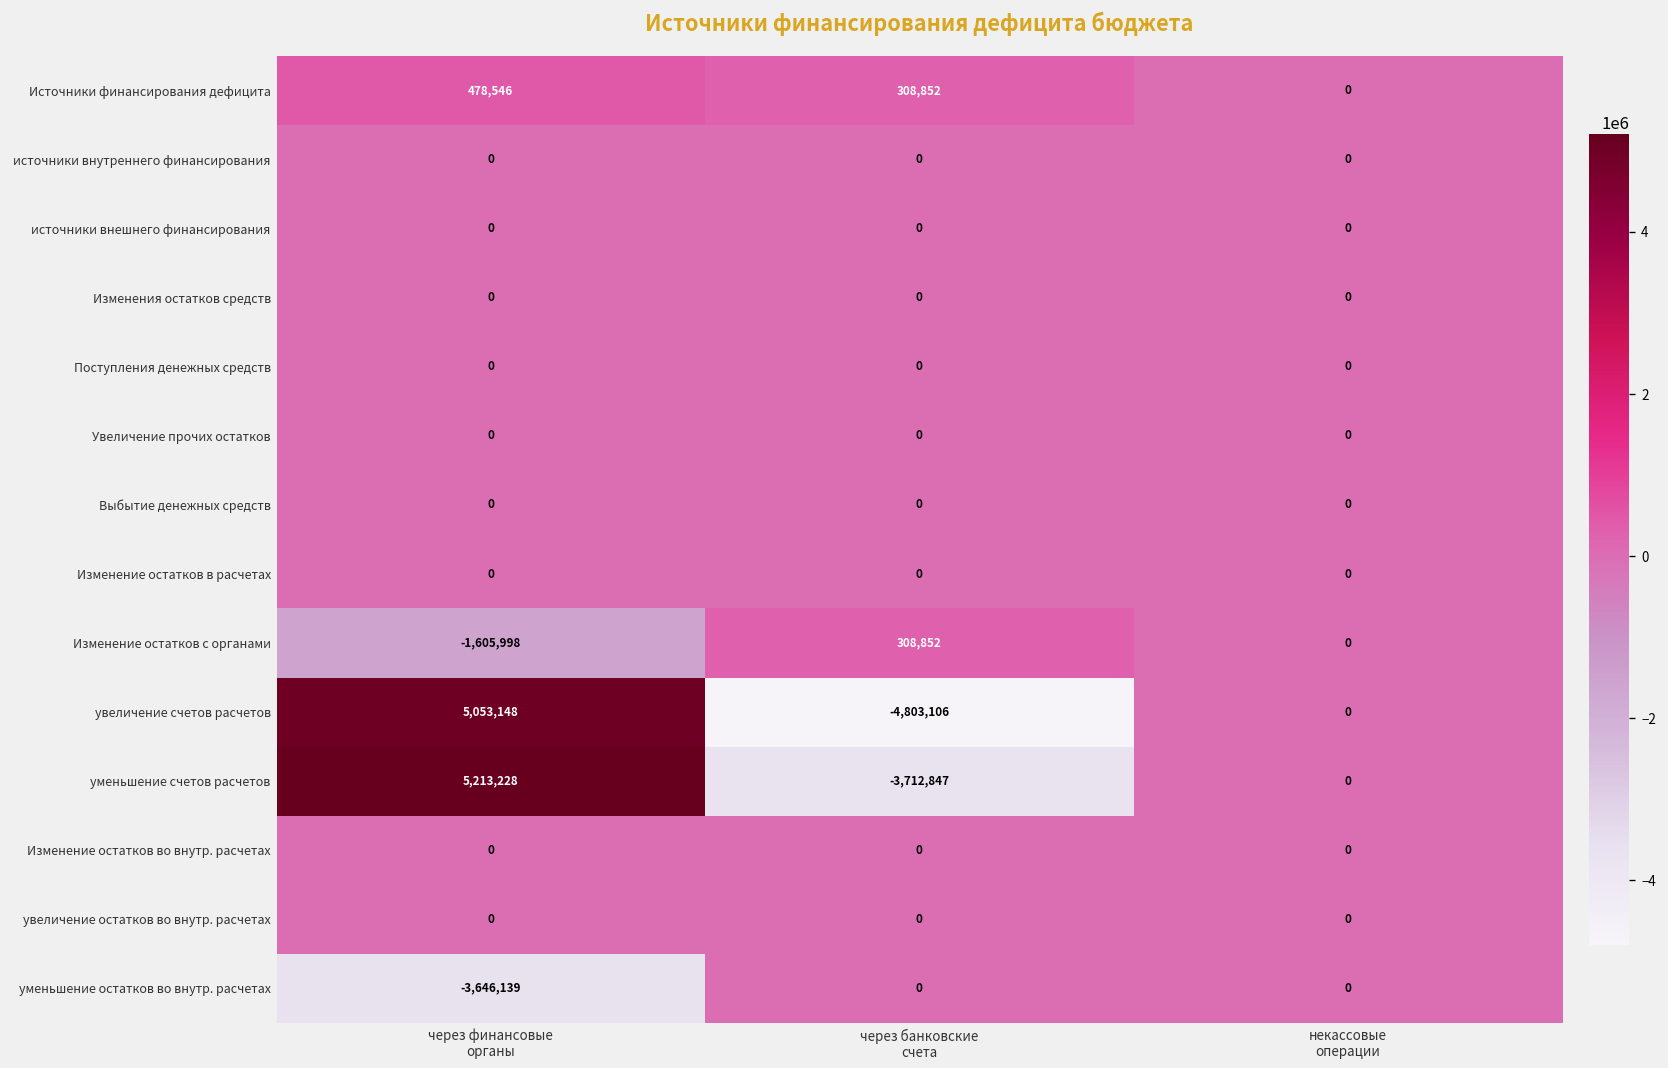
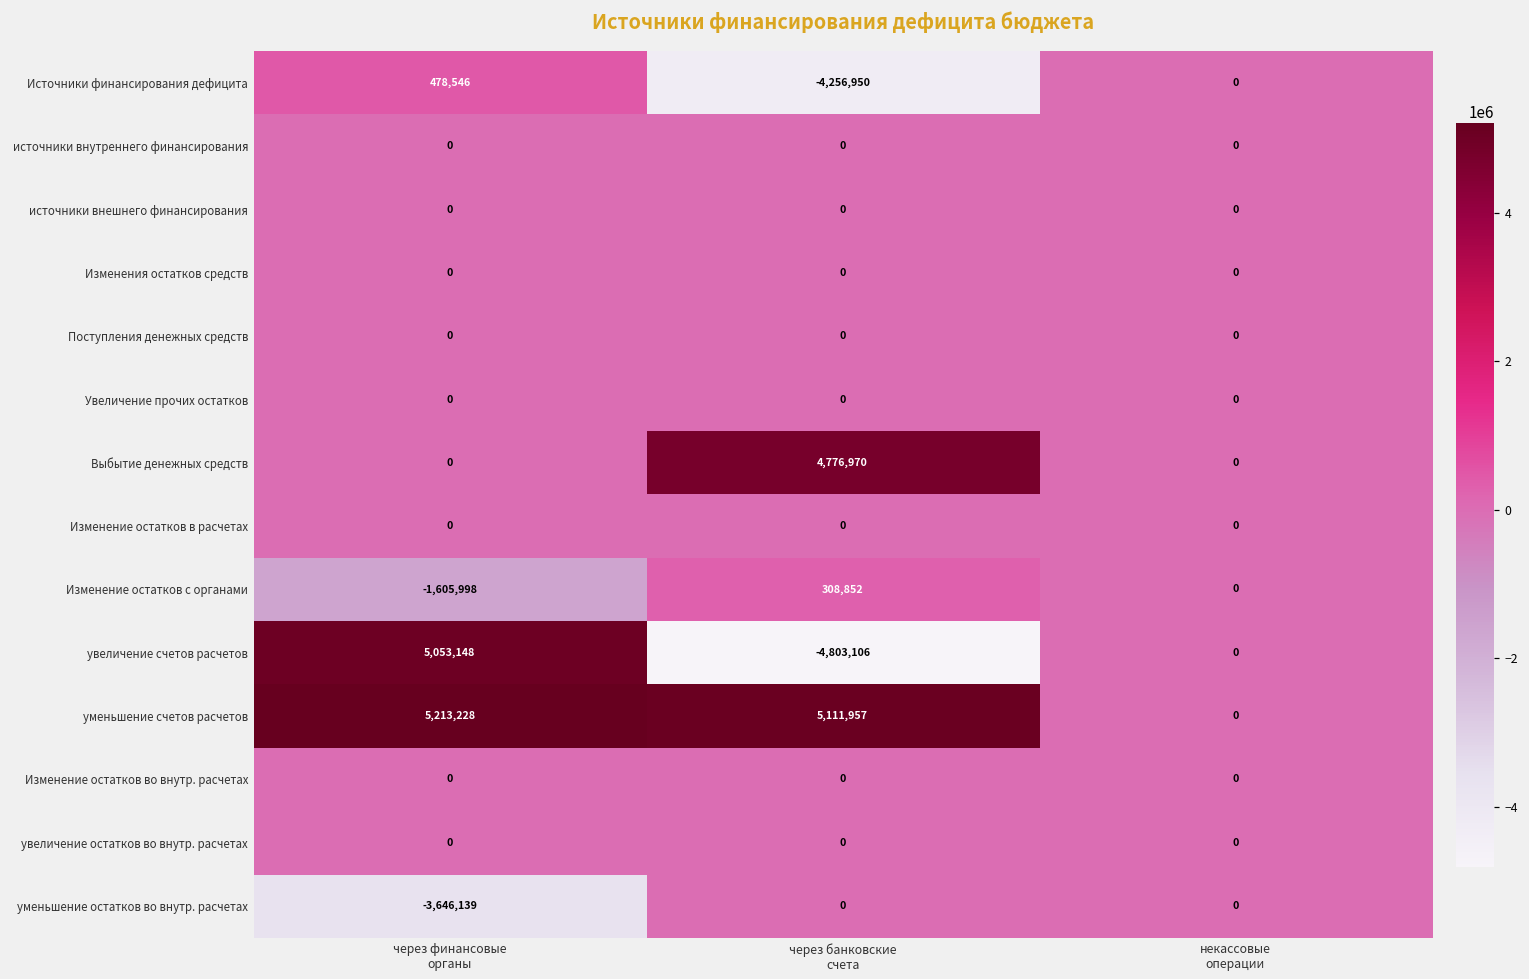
  {
    "Источники финансирования дефицита": {
      "через финансовые органы": "478,546",
-     "через банковские счета": "308,852",
+     "через банковские счета": "-4,256,950",
      "некассовые операции": "0"
    },
    "источники внутреннего финансирования": {
      "через финансовые органы": "0",
      "через банковские счета": "0",
      "некассовые операции": "0"
    },
    "источники внешнего финансирования": {
      "через финансовые органы": "0",
      "через банковские счета": "0",
      "некассовые операции": "0"
    },
    "Изменения остатков средств": {
      "через финансовые органы": "0",
      "через банковские счета": "0",
      "некассовые операции": "0"
    },
    "Поступления денежных средств": {
      "через финансовые органы": "0",
      "через банковские счета": "0",
      "некассовые операции": "0"
    },
    "Увеличение прочих остатков": {
      "через финансовые органы": "0",
      "через банковские счета": "0",
      "некассовые операции": "0"
    },
    "Выбытие денежных средств": {
      "через финансовые органы": "0",
-     "через банковские счета": "0",
+     "через банковские счета": "4,776,970",
      "некассовые операции": "0"
    },
    "Изменение остатков в расчетах": {
      "через финансовые органы": "0",
      "через банковские счета": "0",
      "некассовые операции": "0"
    },
    "Изменение остатков с органами": {
      "через финансовые органы": "-1,605,998",
      "через банковские счета": "308,852",
      "некассовые операции": "0"
    },
    "увеличение счетов расчетов": {
      "через финансовые органы": "5,053,148",
      "через банковские счета": "-4,803,106",
      "некассовые операции": "0"
    },
    "уменьшение счетов расчетов": {
      "через финансовые органы": "5,213,228",
-     "через банковские счета": "-3,712,847",
+     "через банковские счета": "5,111,957",
      "некассовые операции": "0"
    },
    "Изменение остатков во внутр. расчетах": {
      "через финансовые органы": "0",
      "через банковские счета": "0",
      "некассовые операции": "0"
    },
    "увеличение остатков во внутр. расчетах": {
      "через финансовые органы": "0",
      "через банковские счета": "0",
      "некассовые операции": "0"
    },
    "уменьшение остатков во внутр. расчетах": {
      "через финансовые органы": "-3,646,139",
      "через банковские счета": "0",
      "некассовые операции": "0"
    }
  }
